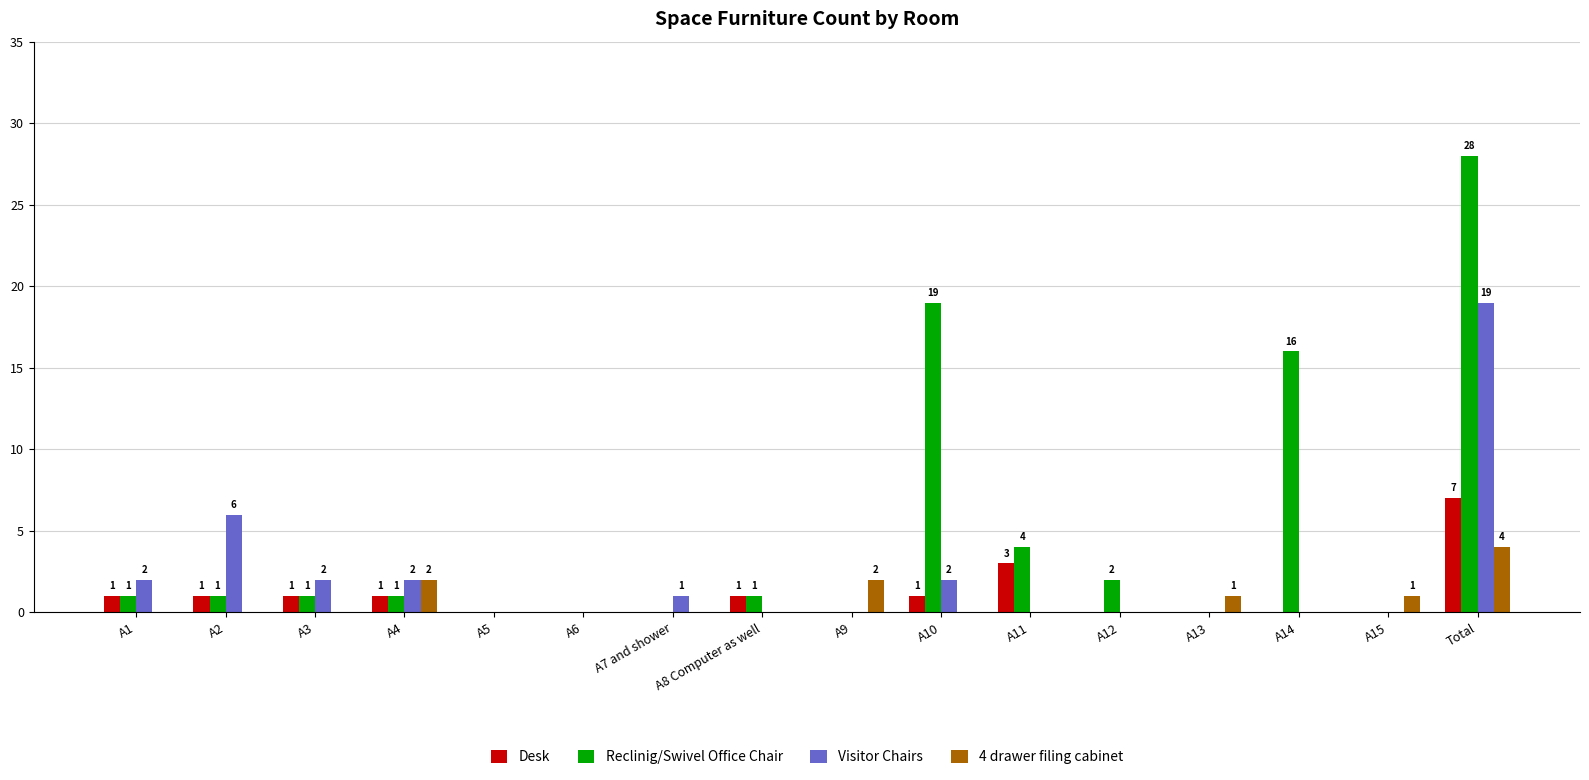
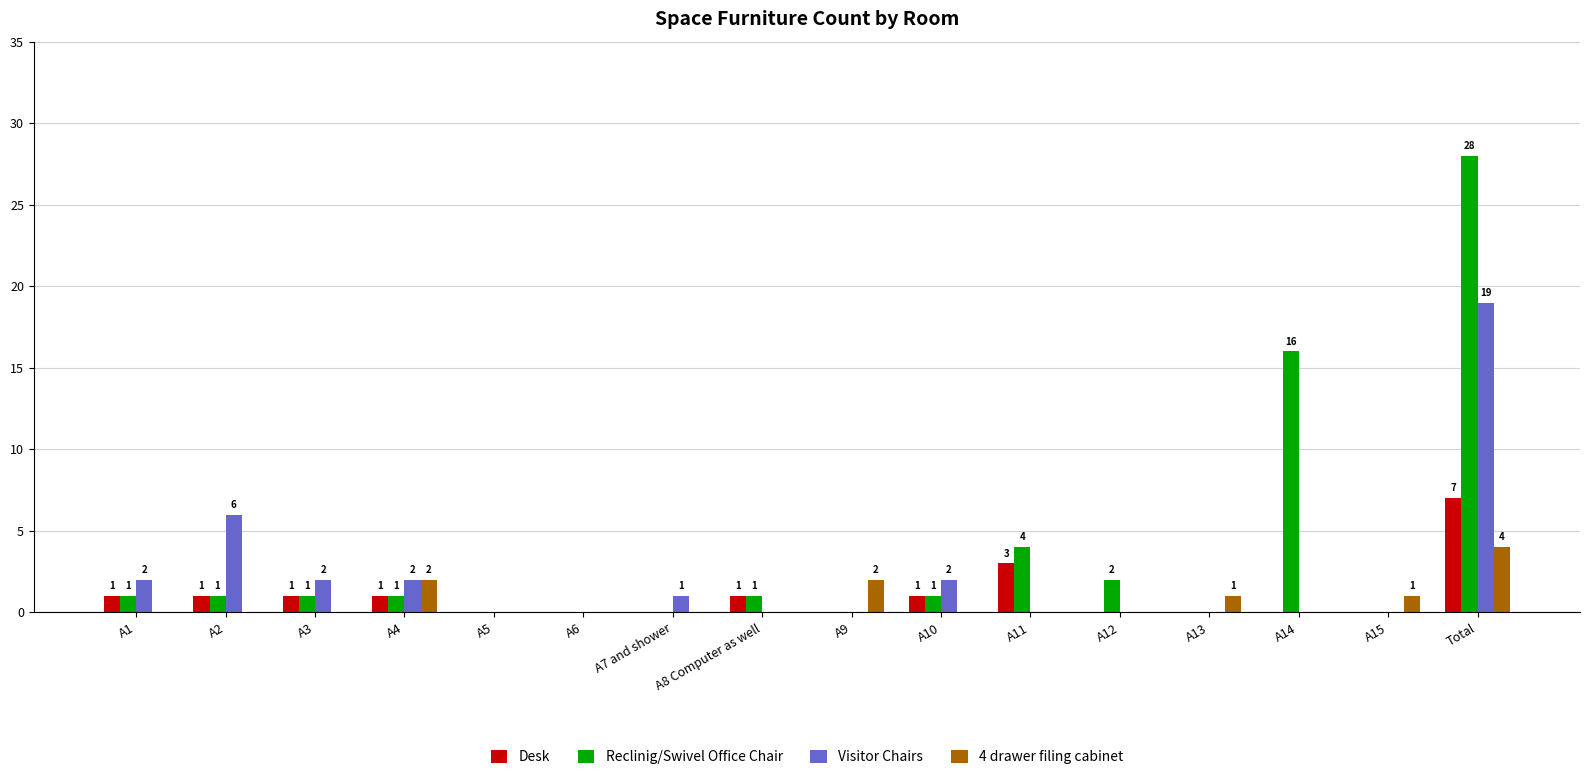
  {
    "Desk": {
      "A1": 1,
      "A2": 1,
      "A3": 1,
      "A4": 1,
      "A8 Computer as well": 1,
      "A10": 1,
      "A11": 3,
      "Total": 7
    },
    "Reclinig/Swivel Office Chair": {
      "A1": 1,
      "A2": 1,
      "A3": 1,
      "A4": 1,
      "A8 Computer as well": 1,
-     "A10": 19,
+     "A10": 1,
      "A11": 4,
      "A12": 2,
      "A14": 16,
      "Total": 28
    },
    "Visitor Chairs": {
      "A1": 2,
      "A2": 6,
      "A3": 2,
      "A4": 2,
      "A7 and shower": 1,
      "A10": 2,
      "Total": 19
    },
    "4 drawer filing cabinet": {
      "A4": 2,
      "A9": 2,
      "A13": 1,
      "A15": 1,
      "Total": 4
    }
  }
